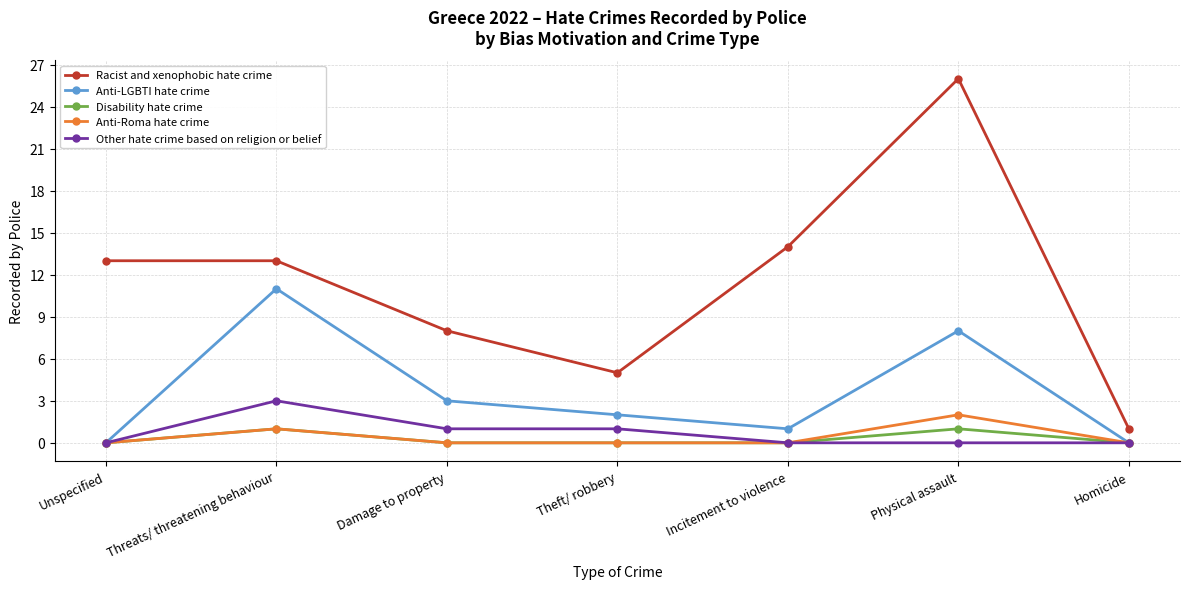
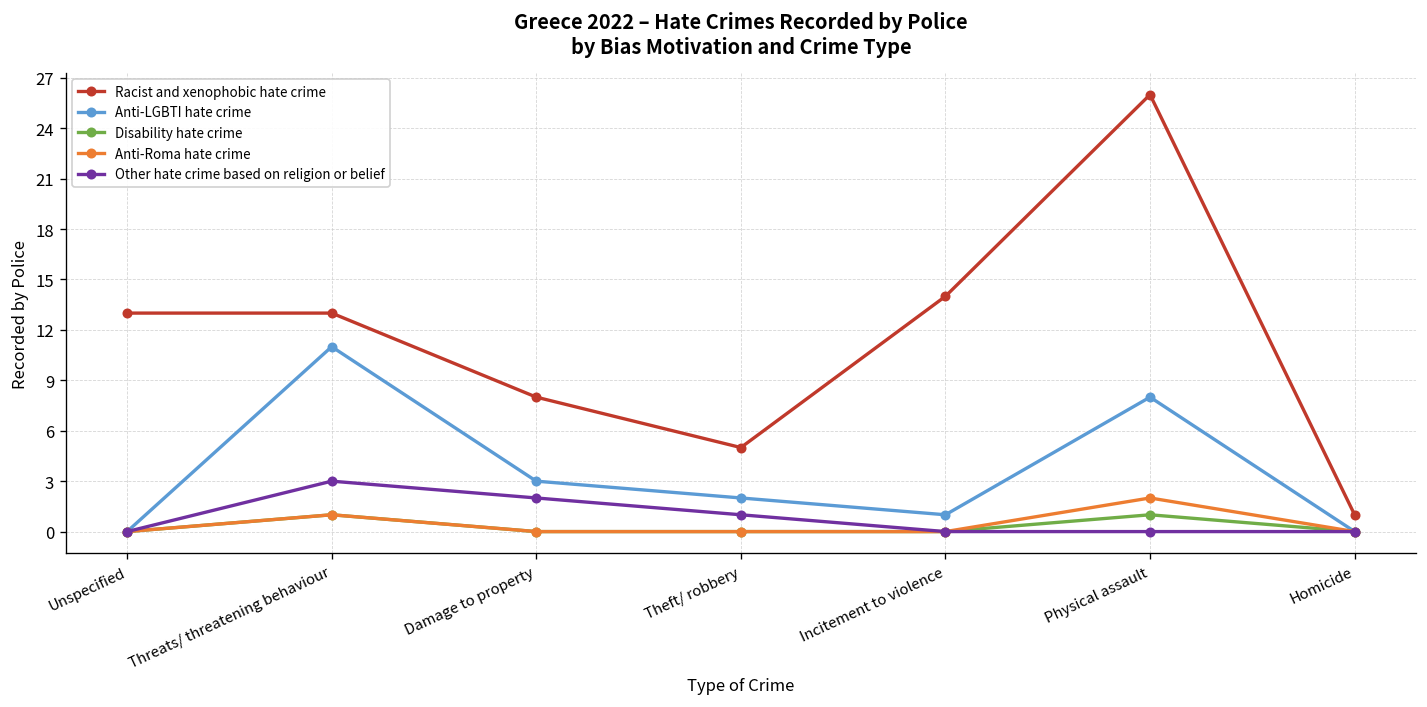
  {
    "Racist and xenophobic hate crime": {
      "Unspecified": 13,
      "Threats/ threatening behaviour": 13,
      "Damage to property": 8,
      "Theft/ robbery": 5,
      "Incitement to violence": 14,
      "Physical assault": 26,
      "Homicide": 1
    },
    "Anti-LGBTI hate crime": {
      "Threats/ threatening behaviour": 11,
      "Damage to property": 3,
      "Theft/ robbery": 2,
      "Incitement to violence": 1,
      "Physical assault": 8
    },
    "Disability hate crime": {
      "Physical assault": 1
    },
    "Anti-Roma hate crime": {
      "Physical assault": 2
    },
    "Other hate crime based on religion or belief": {
      "Threats/ threatening behaviour": 3,
-     "Damage to property": 1,
+     "Damage to property": 2,
      "Theft/ robbery": 1,
      "Physical assault": 0
    }
  }
